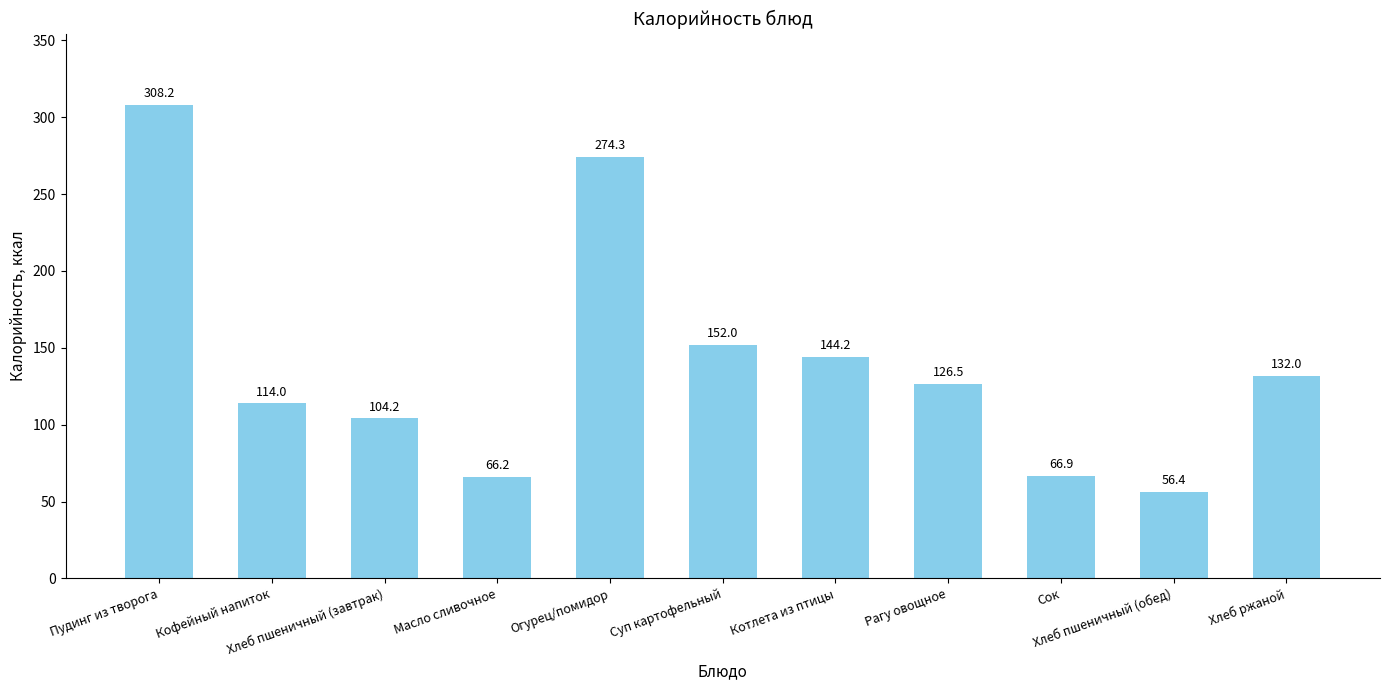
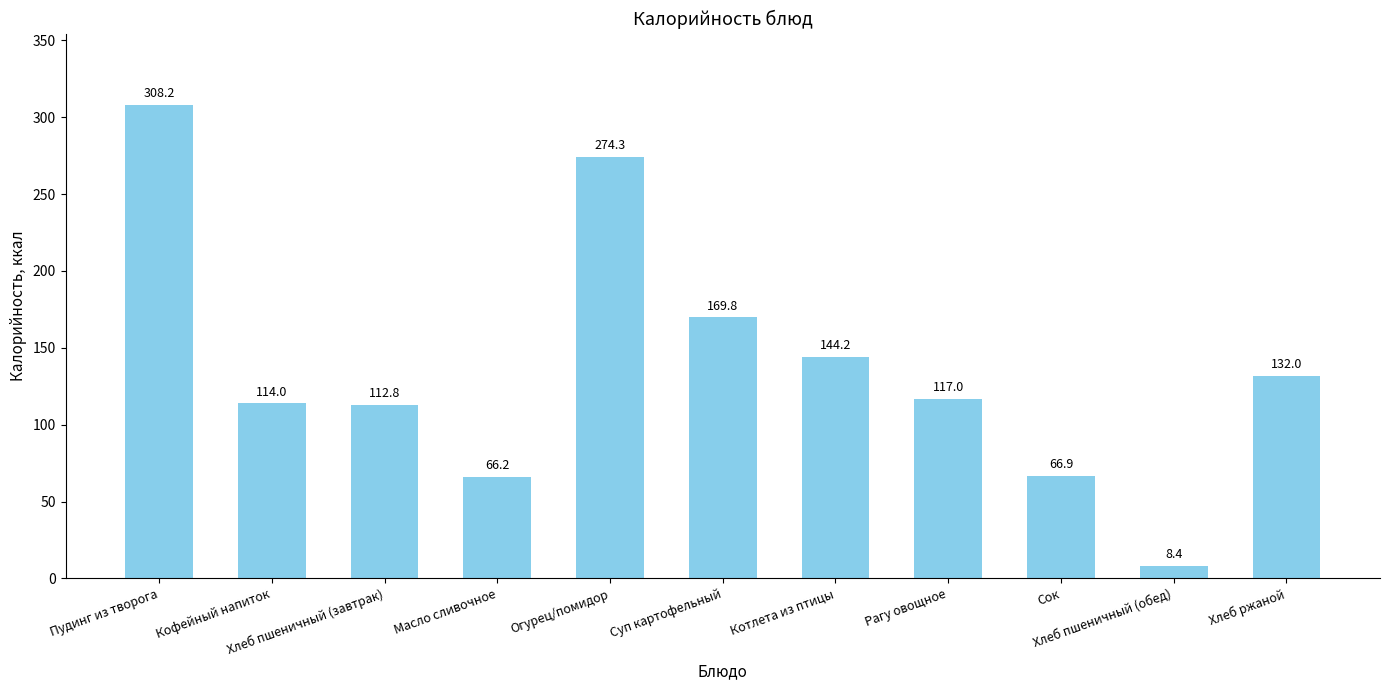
  {
    "Пудинг из творога": 308.2,
    "Кофейный напиток": 114.0,
-   "Хлеб пшеничный (завтрак)": 104.2,
+   "Хлеб пшеничный (завтрак)": 112.8,
    "Масло сливочное": 66.2,
    "Огурец/помидор": 274.3,
-   "Суп картофельный": 152.0,
+   "Суп картофельный": 169.8,
    "Котлета из птицы": 144.2,
-   "Рагу овощное": 126.5,
+   "Рагу овощное": 117.0,
    "Сок": 66.9,
-   "Хлеб пшеничный (обед)": 56.4,
+   "Хлеб пшеничный (обед)": 8.4,
    "Хлеб ржаной": 132.0
  }
